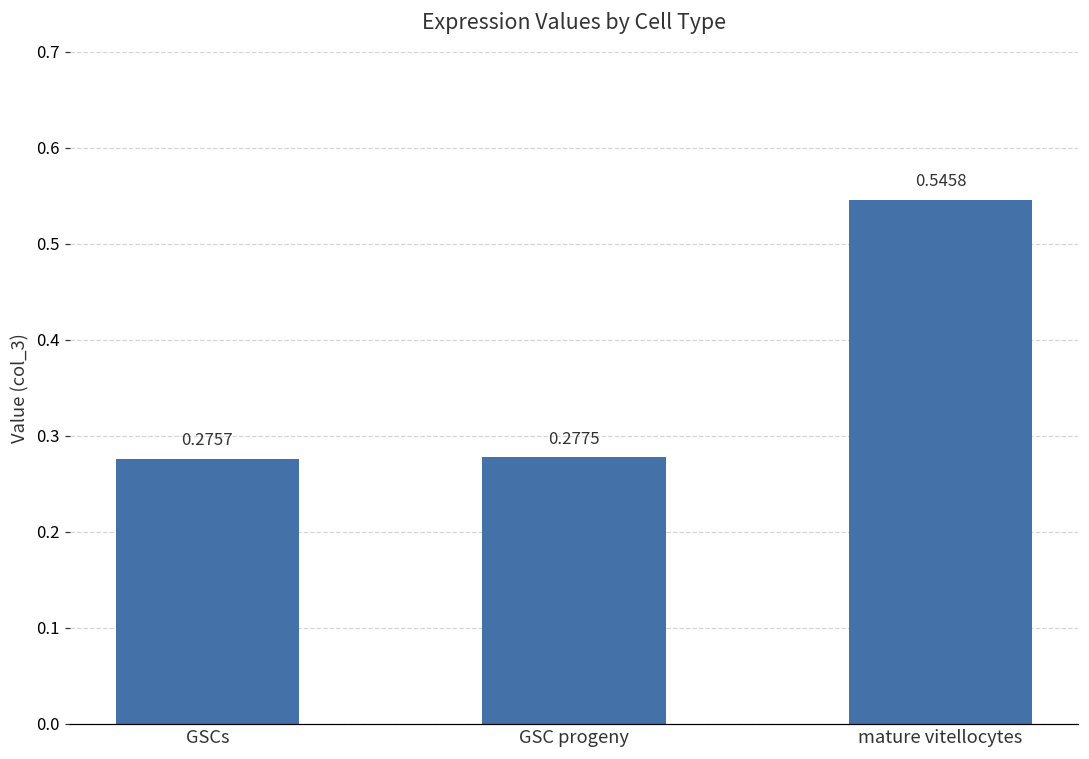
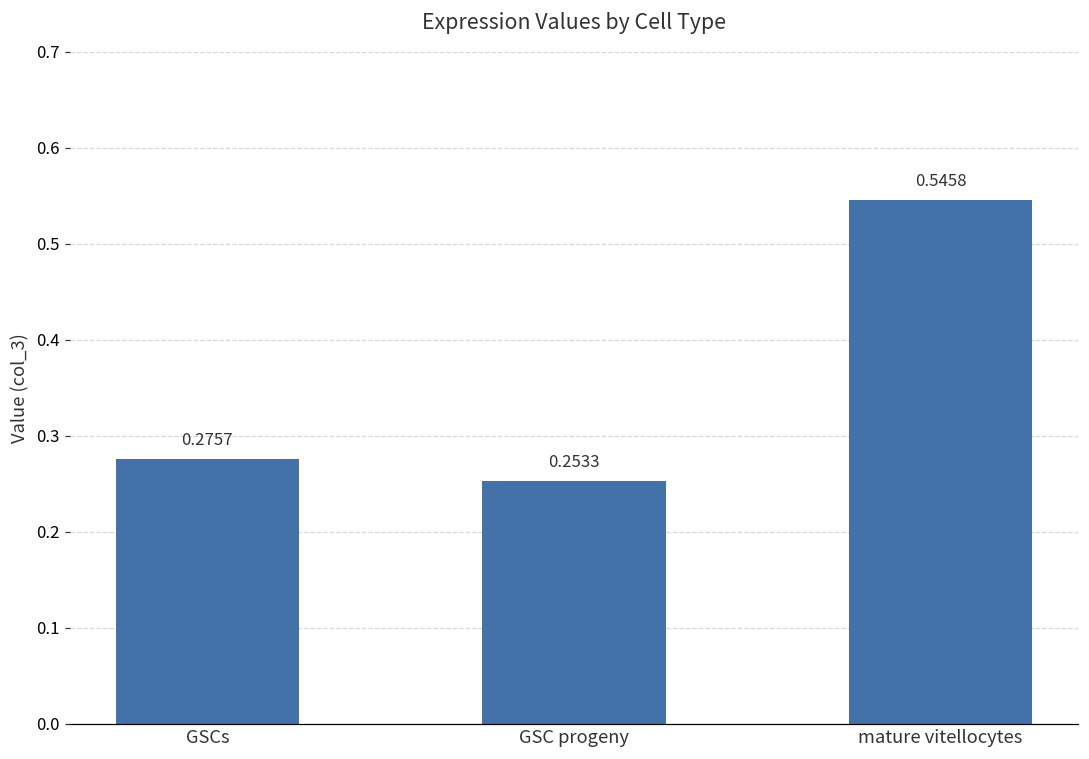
  {
    "GSCs": 0.2757,
-   "GSC progeny": 0.2775,
+   "GSC progeny": 0.2533,
    "mature vitellocytes": 0.5458
  }
